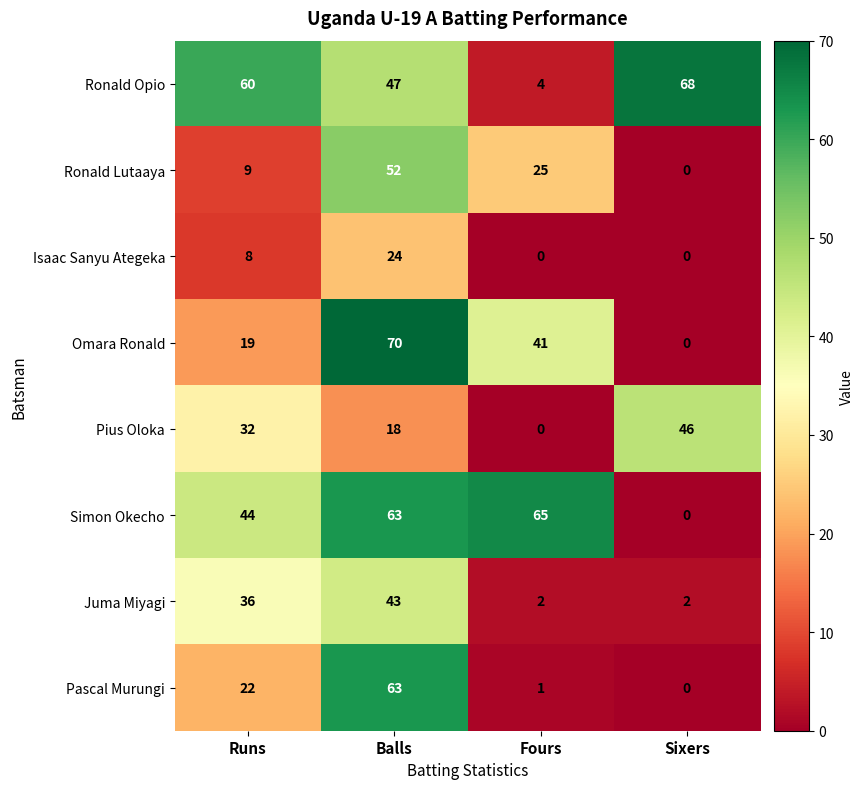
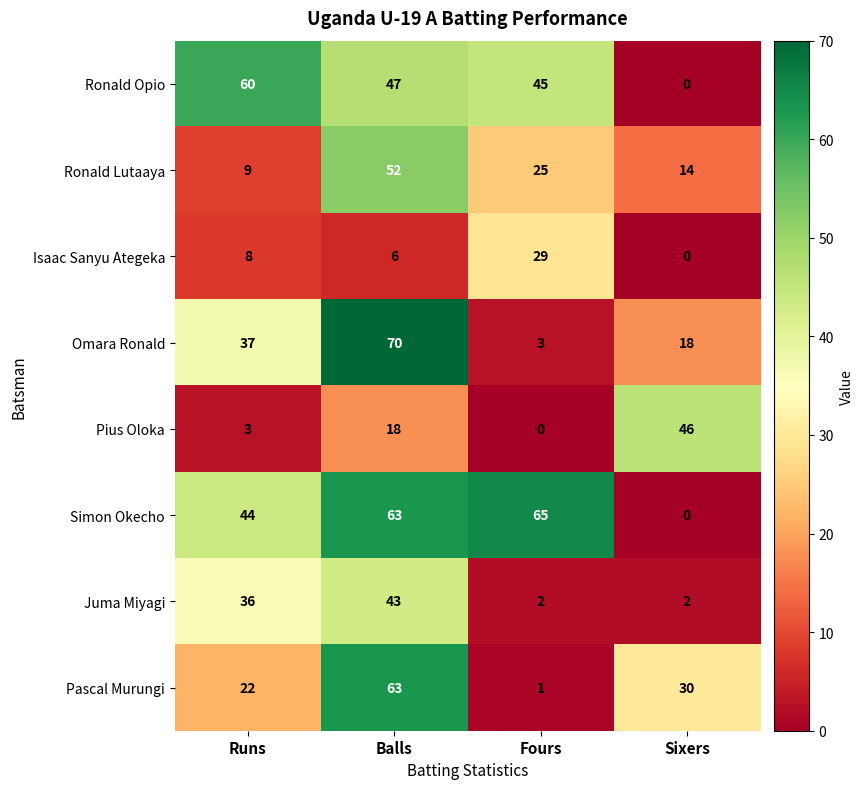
  {
    "Ronald Opio": {
      "Runs": 60,
      "Balls": 47,
-     "Fours": 4,
-     "Sixers": 68
+     "Fours": 45,
+     "Sixers": 0
    },
    "Ronald Lutaaya": {
      "Runs": 9,
      "Balls": 52,
      "Fours": 25,
-     "Sixers": 0
+     "Sixers": 14
    },
    "Isaac Sanyu Ategeka": {
      "Runs": 8,
-     "Balls": 24,
-     "Fours": 0,
+     "Balls": 6,
+     "Fours": 29,
      "Sixers": 0
    },
    "Omara Ronald": {
-     "Runs": 19,
+     "Runs": 37,
      "Balls": 70,
-     "Fours": 41,
-     "Sixers": 0
+     "Fours": 3,
+     "Sixers": 18
    },
    "Pius Oloka": {
-     "Runs": 32,
+     "Runs": 3,
      "Balls": 18,
      "Fours": 0,
      "Sixers": 46
    },
    "Simon Okecho": {
      "Runs": 44,
      "Balls": 63,
      "Fours": 65,
      "Sixers": 0
    },
    "Juma Miyagi": {
      "Runs": 36,
      "Balls": 43,
      "Fours": 2,
      "Sixers": 2
    },
    "Pascal Murungi": {
      "Runs": 22,
      "Balls": 63,
      "Fours": 1,
-     "Sixers": 0
+     "Sixers": 30
    }
  }
